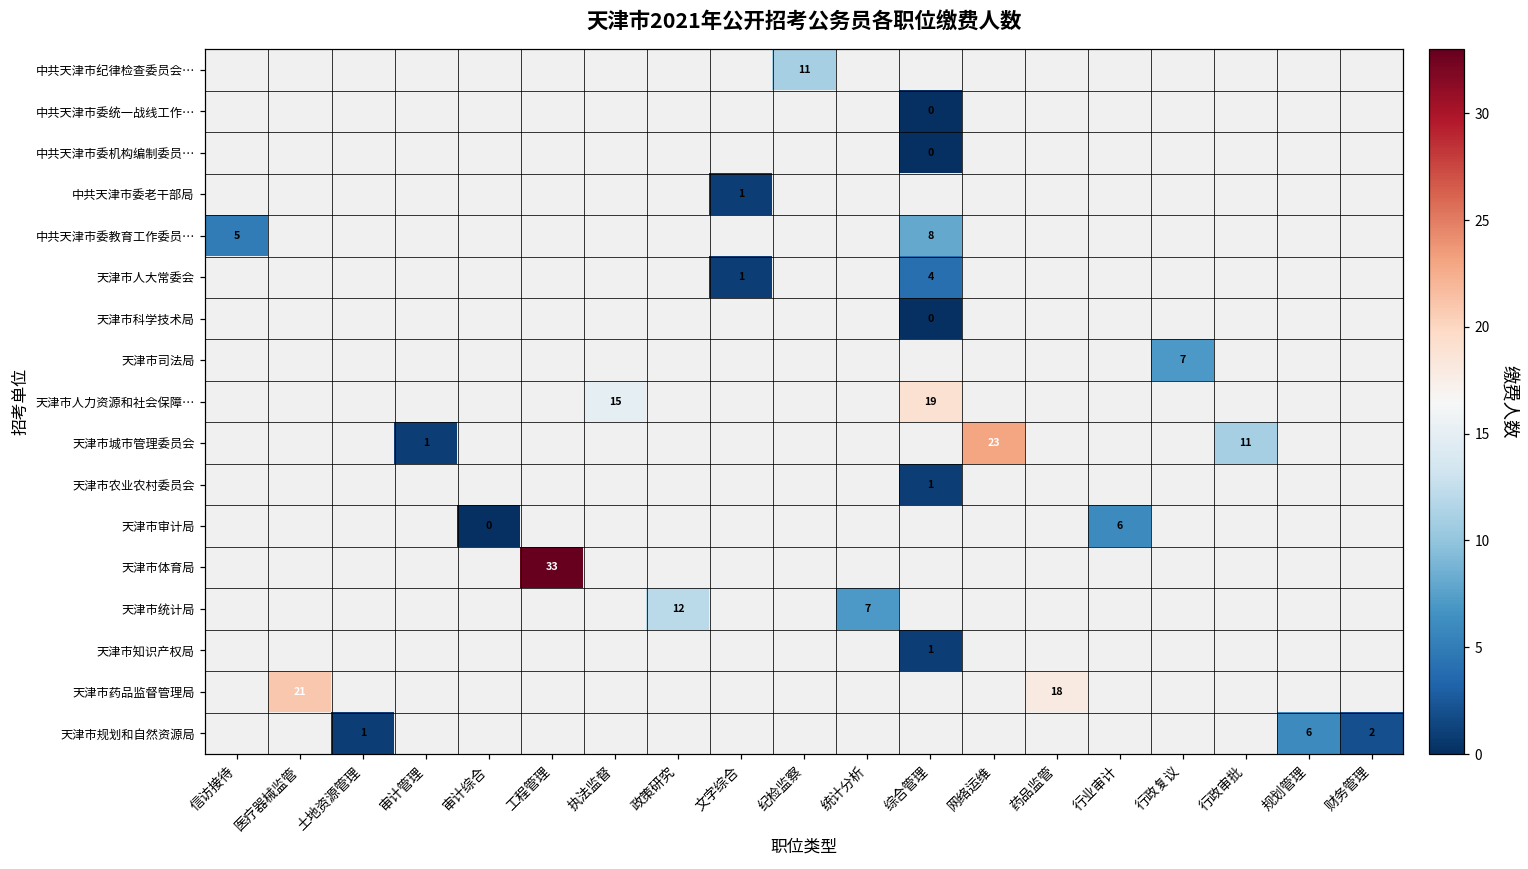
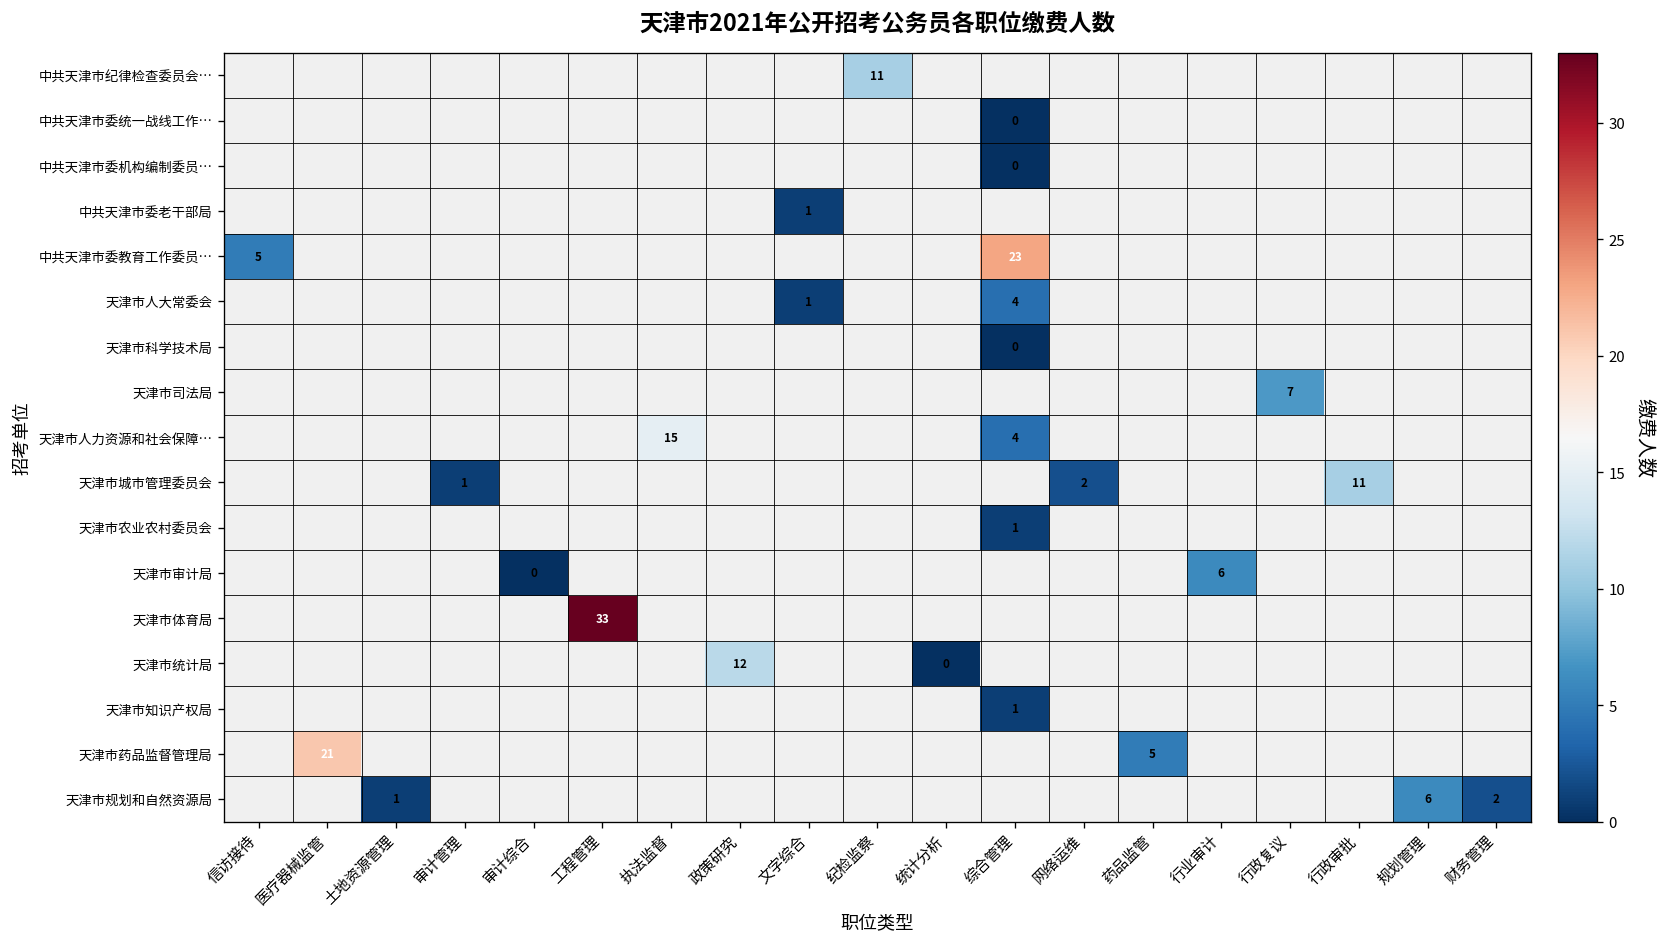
  {
    "中共天津市纪律检查委员会…": {
      "纪检监察": 11
    },
    "中共天津市委统一战线工作…": {
      "综合管理": 0
    },
    "中共天津市委机构编制委员…": {
      "综合管理": 0
    },
    "中共天津市委老干部局": {
      "文字综合": 1
    },
    "中共天津市委教育工作委员…": {
      "信访接待": 5,
-     "综合管理": 8
+     "综合管理": 23
    },
    "天津市人大常委会": {
      "文字综合": 1,
      "综合管理": 4
    },
    "天津市科学技术局": {
      "综合管理": 0
    },
    "天津市司法局": {
      "行政复议": 7
    },
    "天津市人力资源和社会保障…": {
      "执法监督": 15,
-     "综合管理": 19
+     "综合管理": 4
    },
    "天津市城市管理委员会": {
      "审计管理": 1,
-     "网络运维": 23,
+     "网络运维": 2,
      "行政审批": 11
    },
    "天津市农业农村委员会": {
      "综合管理": 1
    },
    "天津市审计局": {
      "审计综合": 0,
      "行业审计": 6
    },
    "天津市体育局": {
      "工程管理": 33
    },
    "天津市统计局": {
      "政策研究": 12,
-     "统计分析": 7
+     "统计分析": 0
    },
    "天津市知识产权局": {
      "综合管理": 1
    },
    "天津市药品监督管理局": {
      "医疗器械监管": 21,
-     "药品监管": 18
+     "药品监管": 5
    },
    "天津市规划和自然资源局": {
      "土地资源管理": 1,
      "规划管理": 6,
      "财务管理": 2
    }
  }
